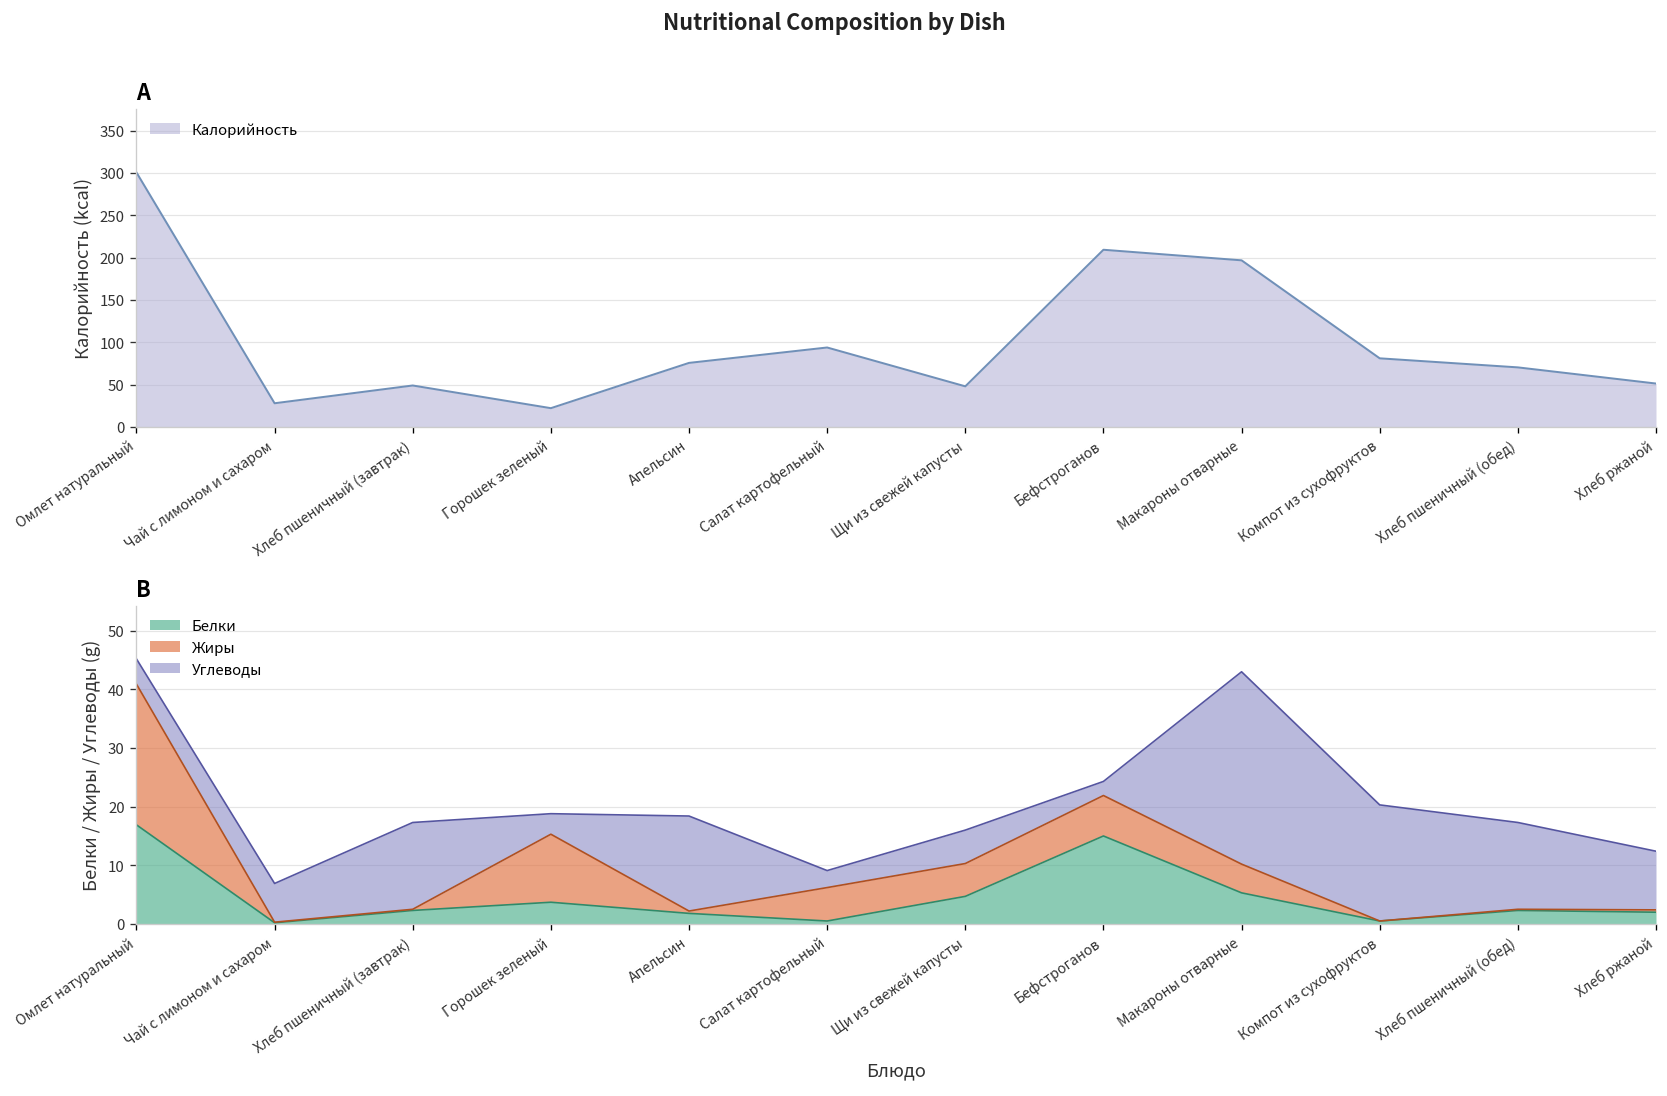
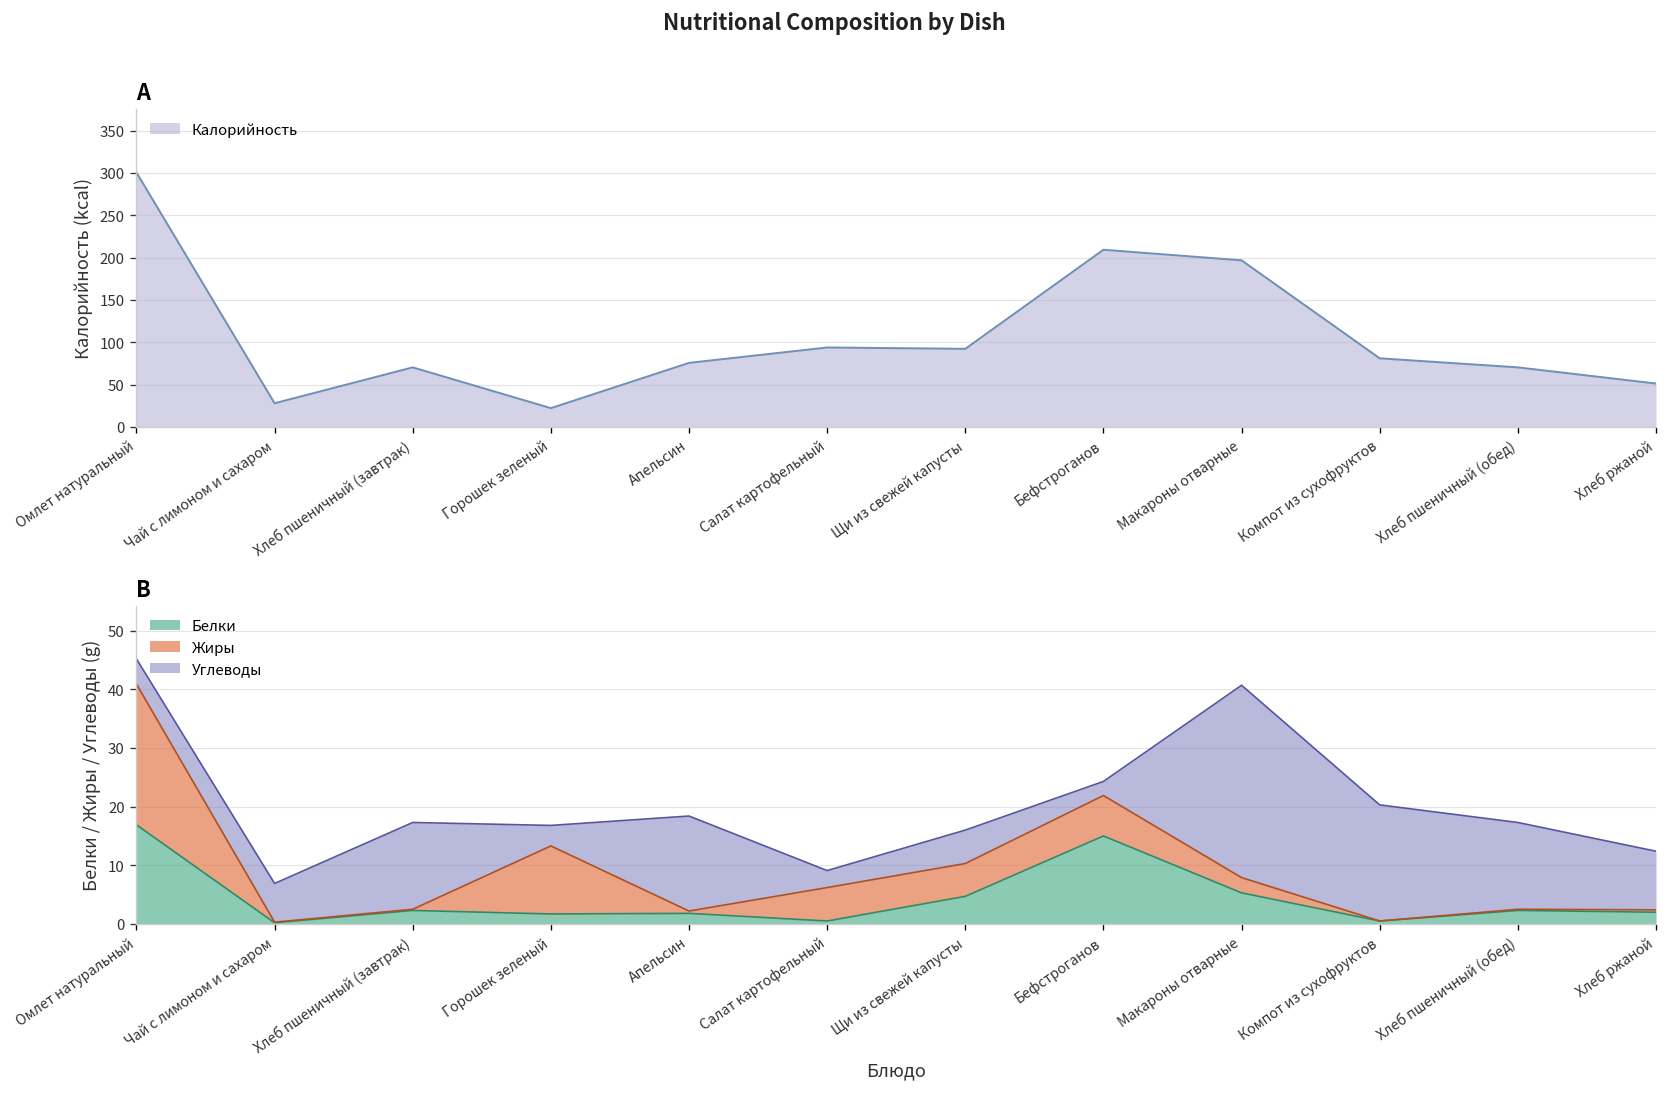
  {
    "A": {
      "Омлет натуральный": 300,
      "Чай с лимоном и сахаром": 30,
-     "Хлеб пшеничный (завтрак)": 50,
+     "Хлеб пшеничный (завтрак)": 70,
      "Горошек зеленый": 20,
      "Апельсин": 80,
      "Салат картофельный": 90,
-     "Щи из свежей капусты": 50,
+     "Щи из свежей капусты": 90,
      "Бефстроганов": 210,
      "Макароны отварные": 200,
      "Компот из сухофруктов": 80,
      "Хлеб пшеничный (обед)": 70,
      "Хлеб ржаной": 50
    },
    "B": {
      "Белки": {
        "Омлет натуральный": 17,
-       "Горошек зеленый": 4,
+       "Горошек зеленый": 2,
        "Салат картофельный": 1,
        "Щи из свежей капусты": 5,
        "Бефстроганов": 15,
        "Макароны отварные": 5
      },
      "Жиры": {
        "Омлет натуральный": 24,
        "Горошек зеленый": 12,
        "Салат картофельный": 6,
        "Щи из свежей капусты": 6,
        "Бефстроганов": 7,
-       "Макароны отварные": 5
+       "Макароны отварные": 3
      },
      "Углеводы": {
        "Омлет натуральный": 4,
        "Чай с лимоном и сахаром": 7,
        "Хлеб пшеничный (завтрак)": 15,
        "Горошек зеленый": 3,
        "Апельсин": 16,
        "Салат картофельный": 3,
        "Щи из свежей капусты": 6,
        "Бефстроганов": 2,
        "Макароны отварные": 33,
        "Компот из сухофруктов": 20,
        "Хлеб пшеничный (обед)": 15,
        "Хлеб ржаной": 10
      }
    }
  }
